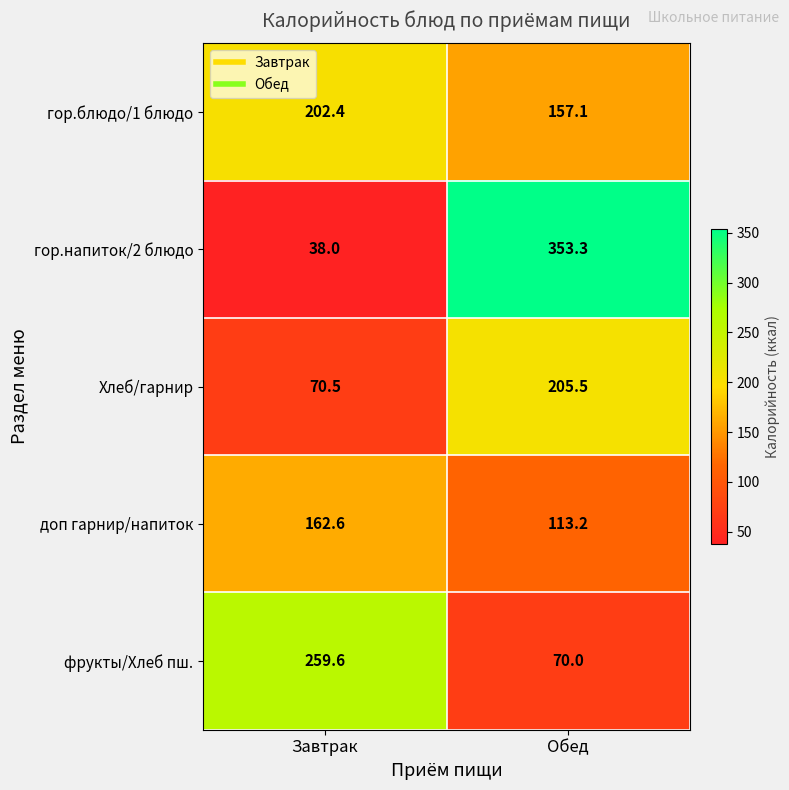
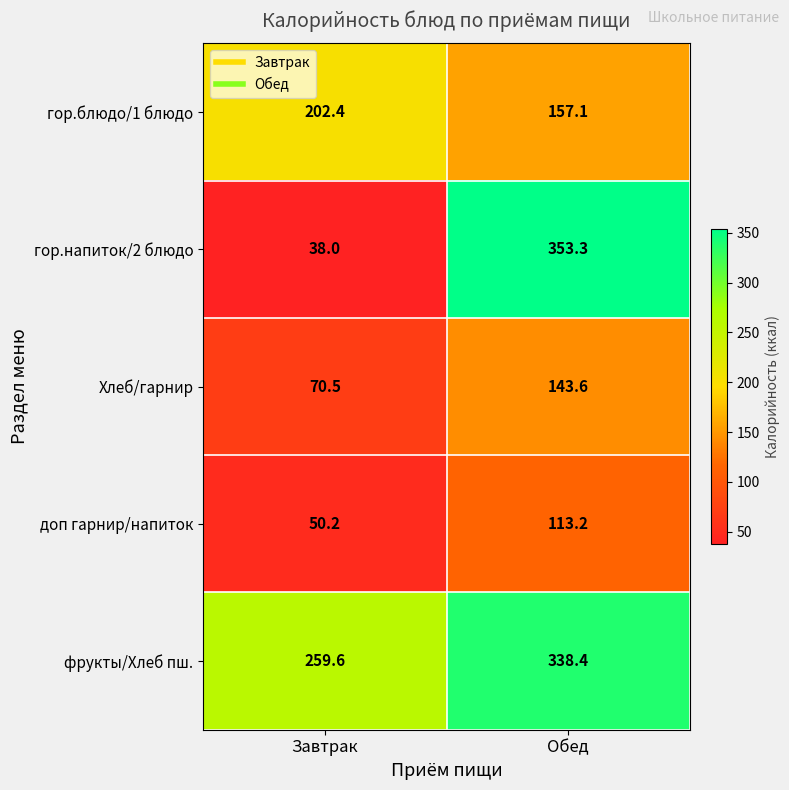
  {
    "гор.блюдо/1 блюдо": {
      "Завтрак": 202.4,
      "Обед": 157.1
    },
    "гор.напиток/2 блюдо": {
      "Завтрак": 38.0,
      "Обед": 353.3
    },
    "Хлеб/гарнир": {
      "Завтрак": 70.5,
-     "Обед": 205.5
+     "Обед": 143.6
    },
    "доп гарнир/напиток": {
-     "Завтрак": 162.6,
+     "Завтрак": 50.2,
      "Обед": 113.2
    },
    "фрукты/Хлеб пш.": {
      "Завтрак": 259.6,
-     "Обед": 70.0
+     "Обед": 338.4
    }
  }
